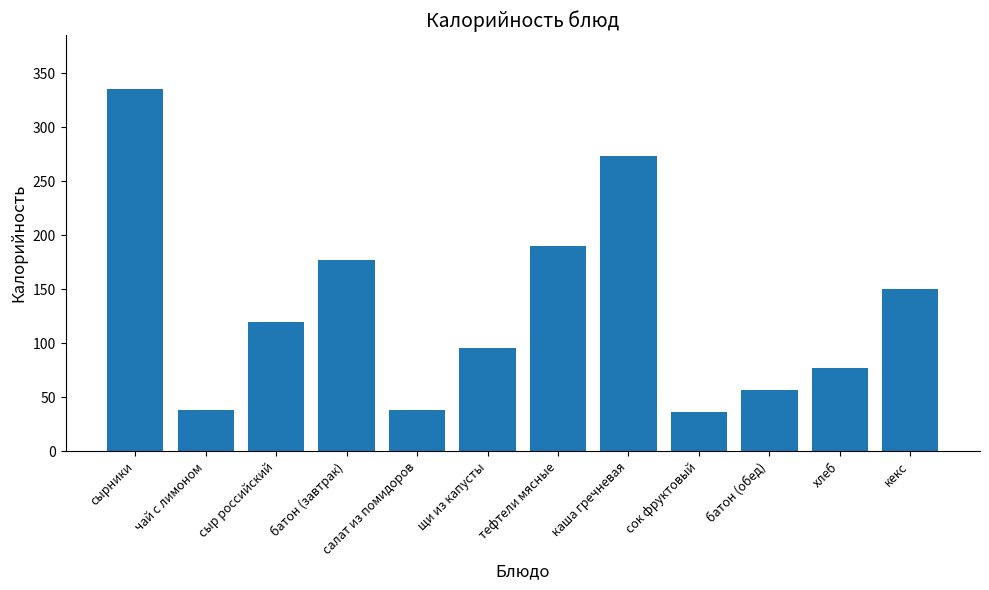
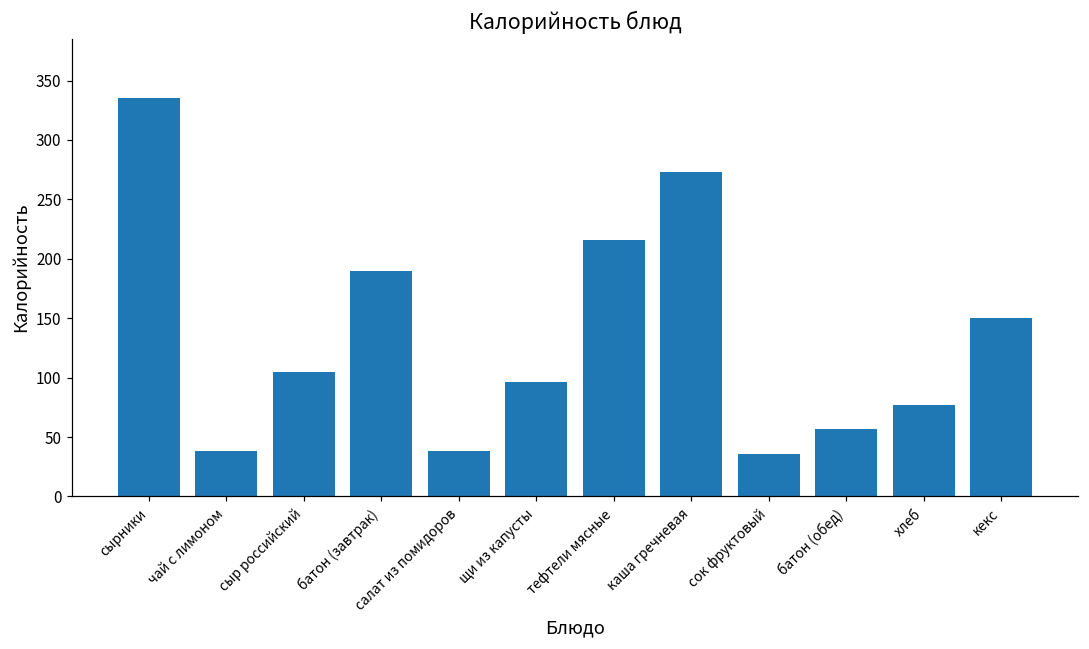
  {
    "сырники": 335,
    "чай с лимоном": 38,
-   "сыр российский": 120,
-   "батон (завтрак)": 177,
+   "сыр российский": 105,
+   "батон (завтрак)": 190,
    "салат из помидоров": 38,
    "щи из капусты": 96,
-   "тефтели мясные": 190,
+   "тефтели мясные": 216,
    "каша гречневая": 273,
    "сок фруктовый": 36,
    "батон (обед)": 57,
    "хлеб": 77,
    "кекс": 150
  }
